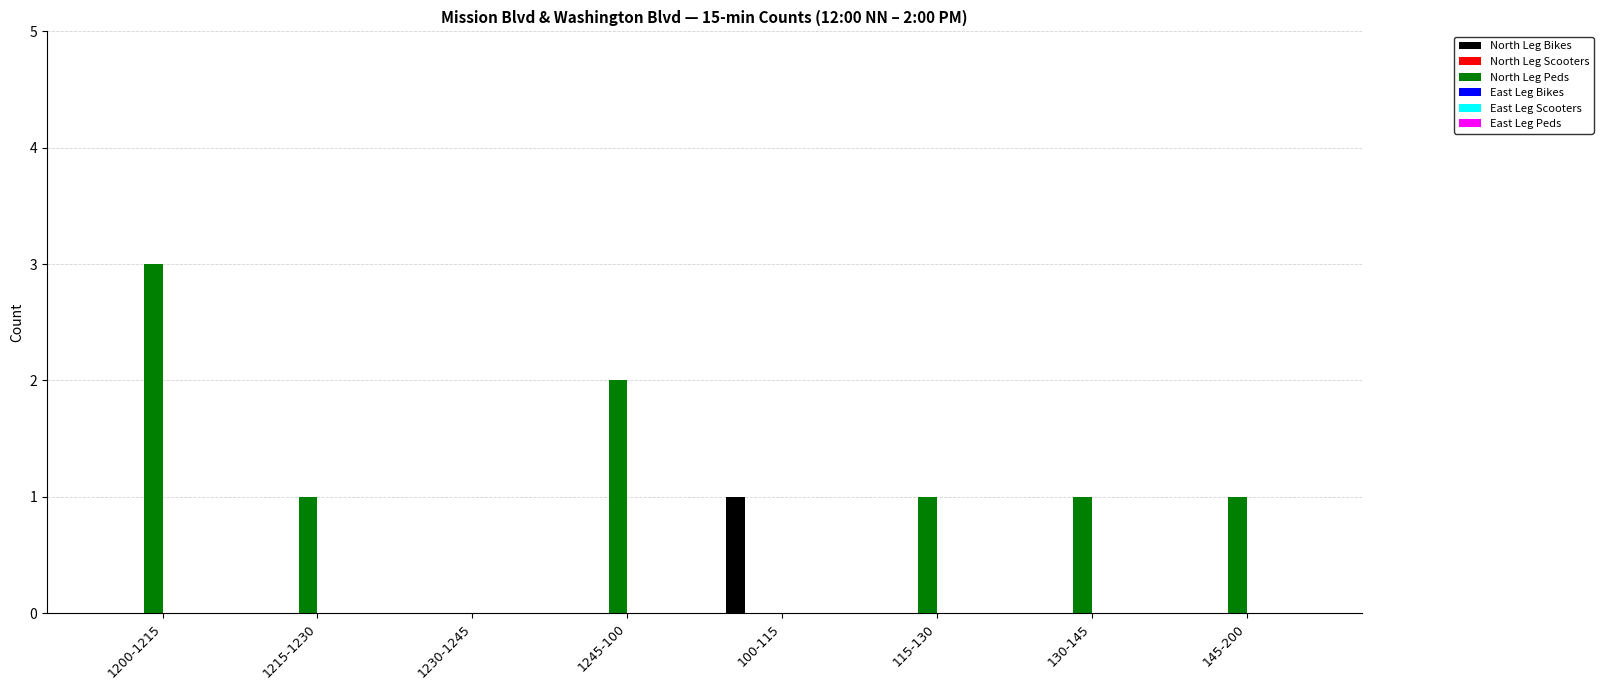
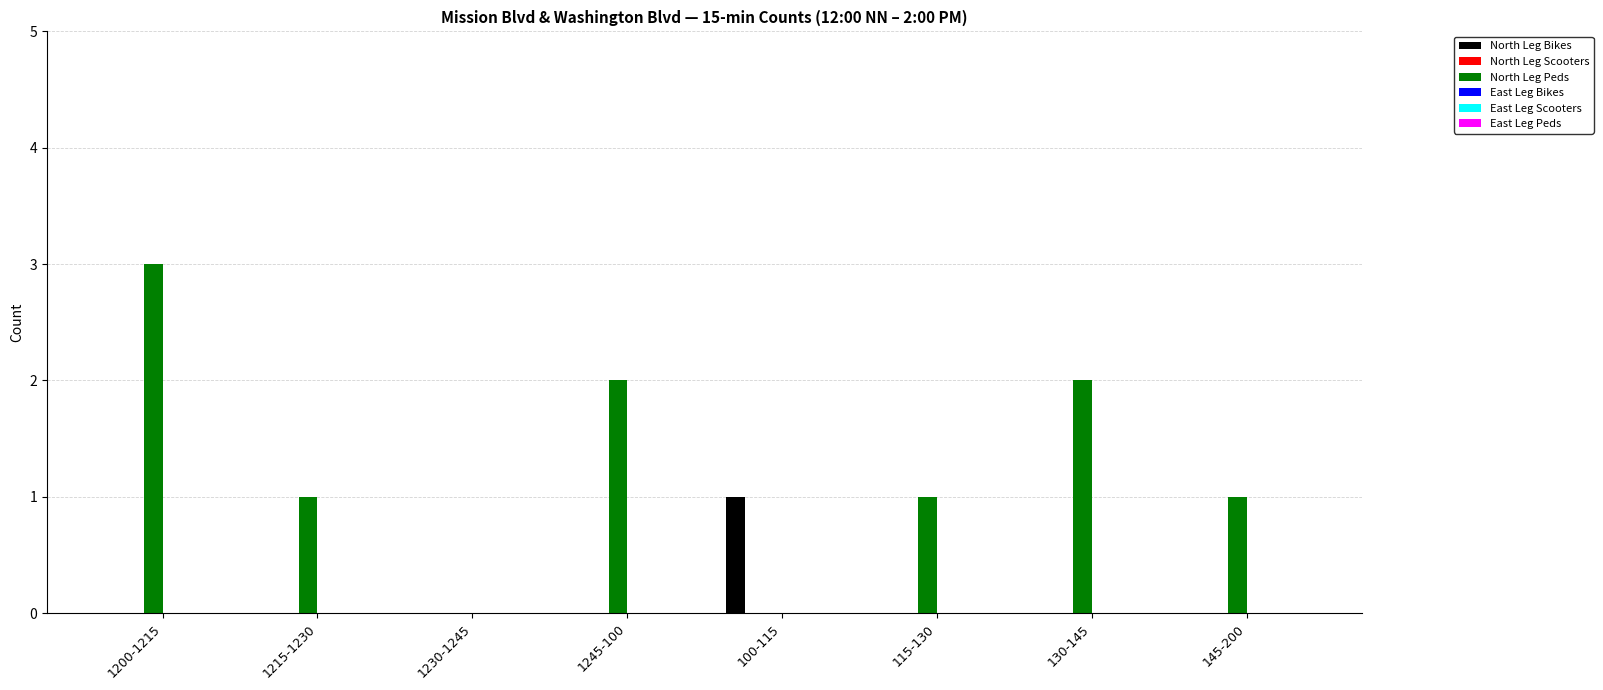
  {
    "North Leg Bikes": {
      "1200-1215": 0,
      "1215-1230": 0,
      "1230-1245": 0,
      "1245-100": 0,
      "100-115": 1,
      "115-130": 0,
      "130-145": 0,
      "145-200": 0
    },
    "North Leg Scooters": {
      "1200-1215": 0,
      "1215-1230": 0,
      "1230-1245": 0,
      "1245-100": 0,
      "100-115": 0,
      "115-130": 0,
      "130-145": 0,
      "145-200": 0
    },
    "North Leg Peds": {
      "1200-1215": 3,
      "1215-1230": 1,
      "1230-1245": 0,
      "1245-100": 2,
      "100-115": 0,
      "115-130": 1,
-     "130-145": 1,
+     "130-145": 2,
      "145-200": 1
    },
    "East Leg Bikes": {
      "1200-1215": 0,
      "1215-1230": 0,
      "1230-1245": 0,
      "1245-100": 0,
      "100-115": 0,
      "115-130": 0,
      "130-145": 0,
      "145-200": 0
    },
    "East Leg Scooters": {
      "1200-1215": 0,
      "1215-1230": 0,
      "1230-1245": 0,
      "1245-100": 0,
      "100-115": 0,
      "115-130": 0,
      "130-145": 0,
      "145-200": 0
    },
    "East Leg Peds": {
      "1200-1215": 0,
      "1215-1230": 0,
      "1230-1245": 0,
      "1245-100": 0,
      "100-115": 0,
      "115-130": 0,
      "130-145": 0,
      "145-200": 0
    }
  }
